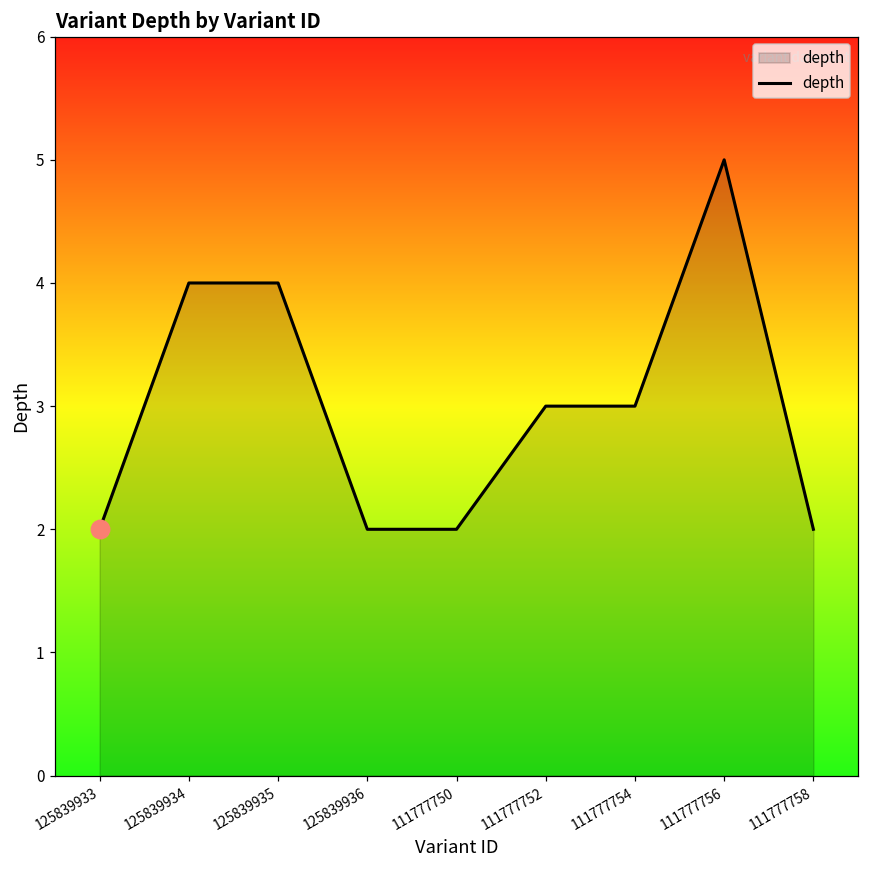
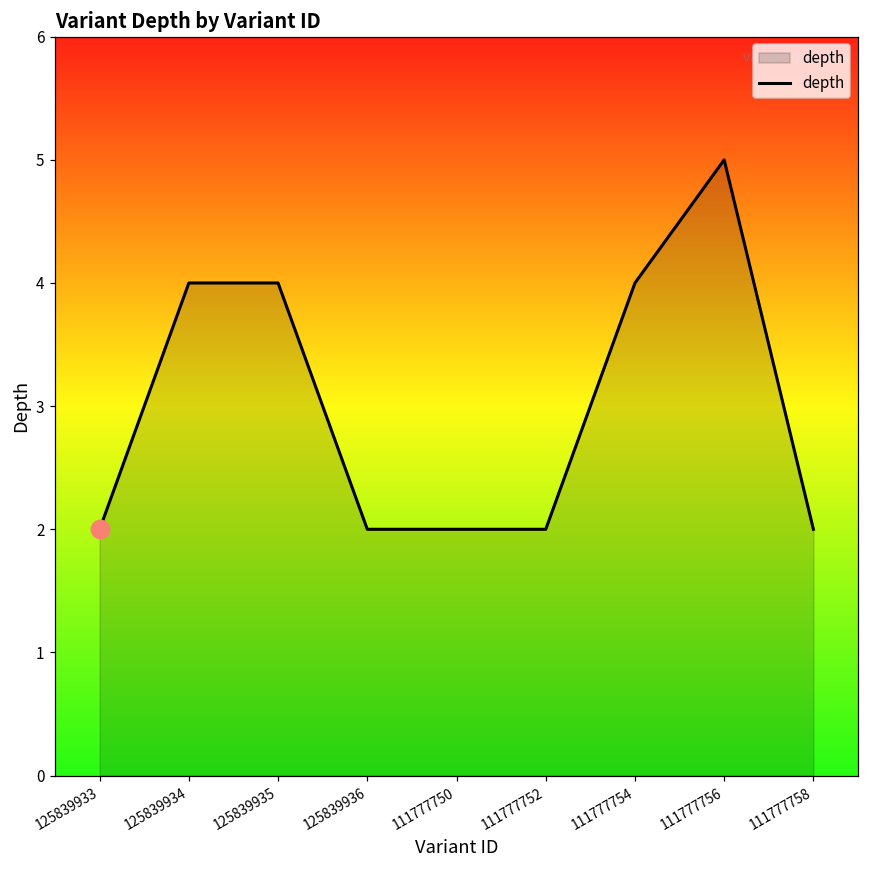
  {
    "depth": {
      "125839934": 4,
      "125839935": 4,
      "125839936": 2,
      "111777750": 2,
-     "111777752": 3,
-     "111777754": 3,
+     "111777752": 2,
+     "111777754": 4,
      "111777756": 5,
      "111777758": 2
    }
  }
